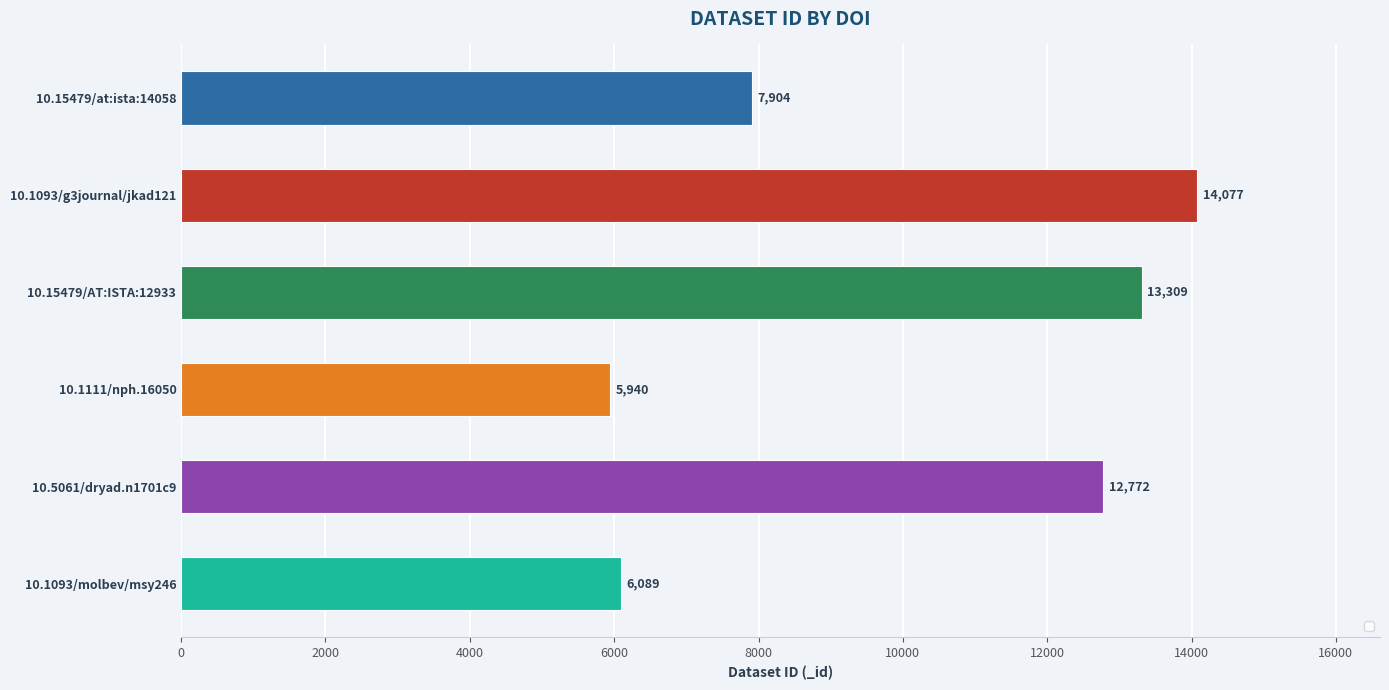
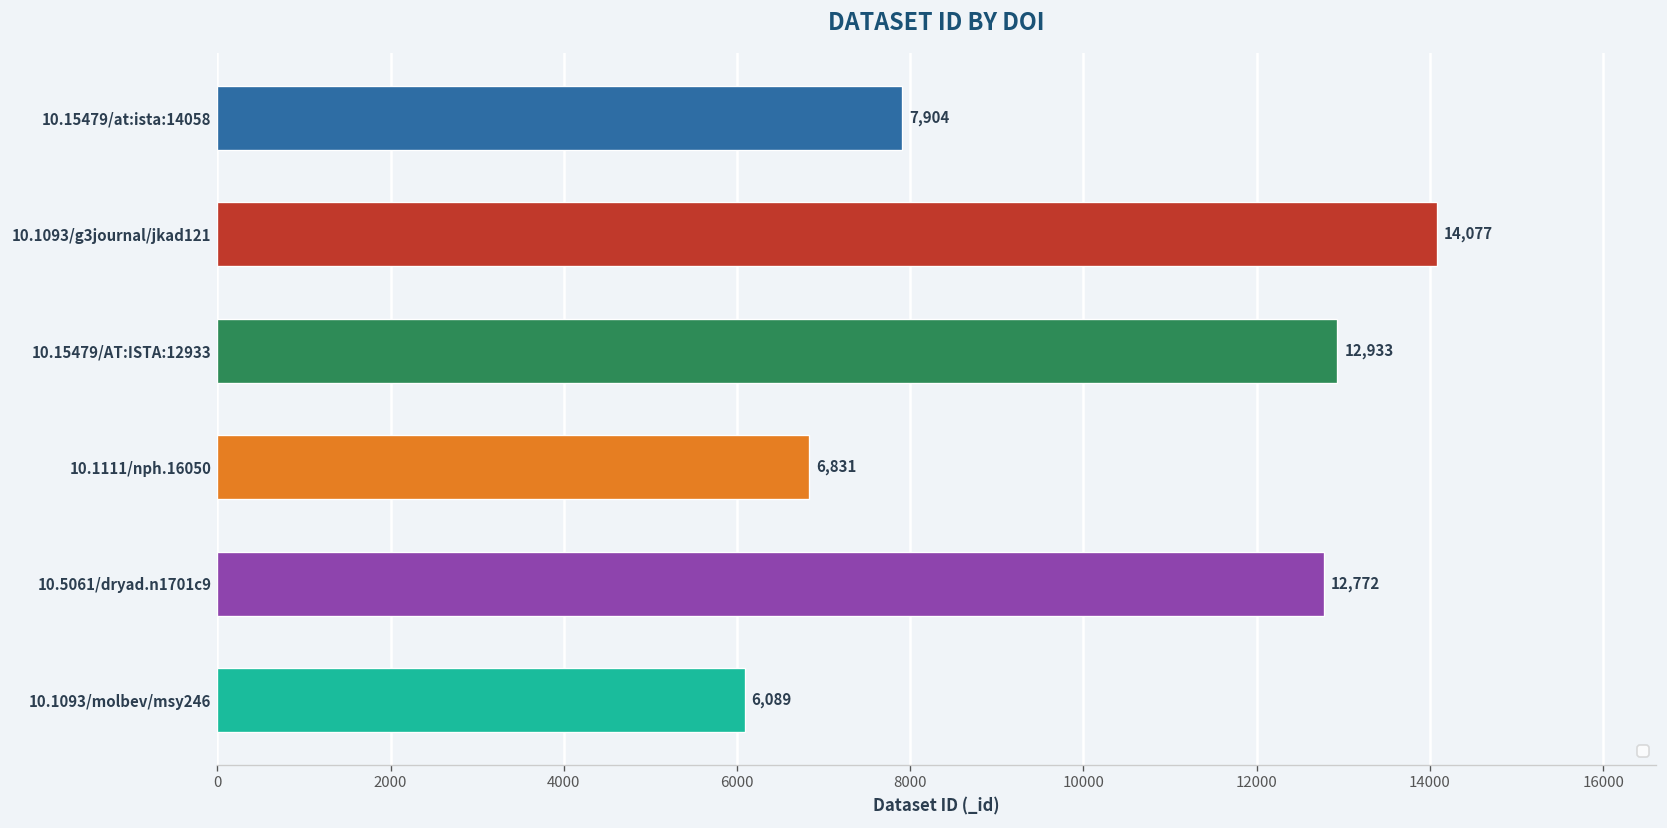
  {
    "10.15479/at:ista:14058": "7,904",
    "10.1093/g3journal/jkad121": "14,077",
-   "10.15479/AT:ISTA:12933": "13,309",
-   "10.1111/nph.16050": "5,940",
+   "10.15479/AT:ISTA:12933": "12,933",
+   "10.1111/nph.16050": "6,831",
    "10.5061/dryad.n1701c9": "12,772",
    "10.1093/molbev/msy246": "6,089"
  }
